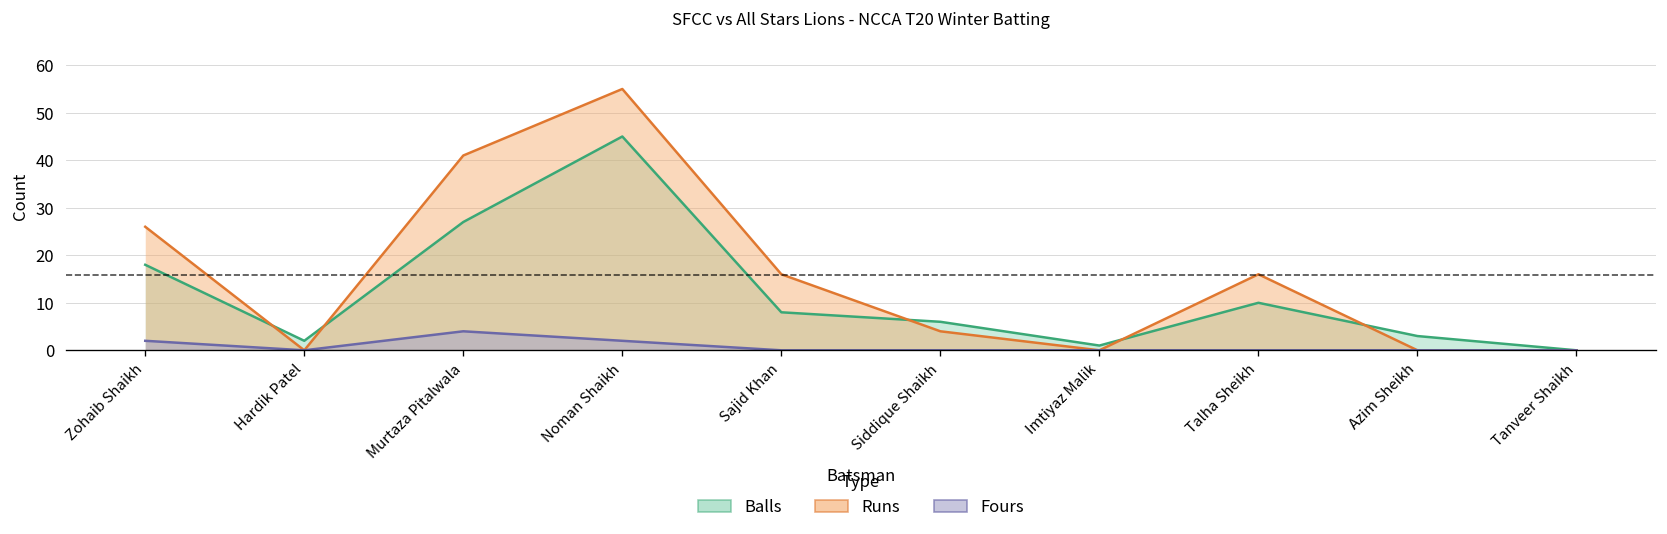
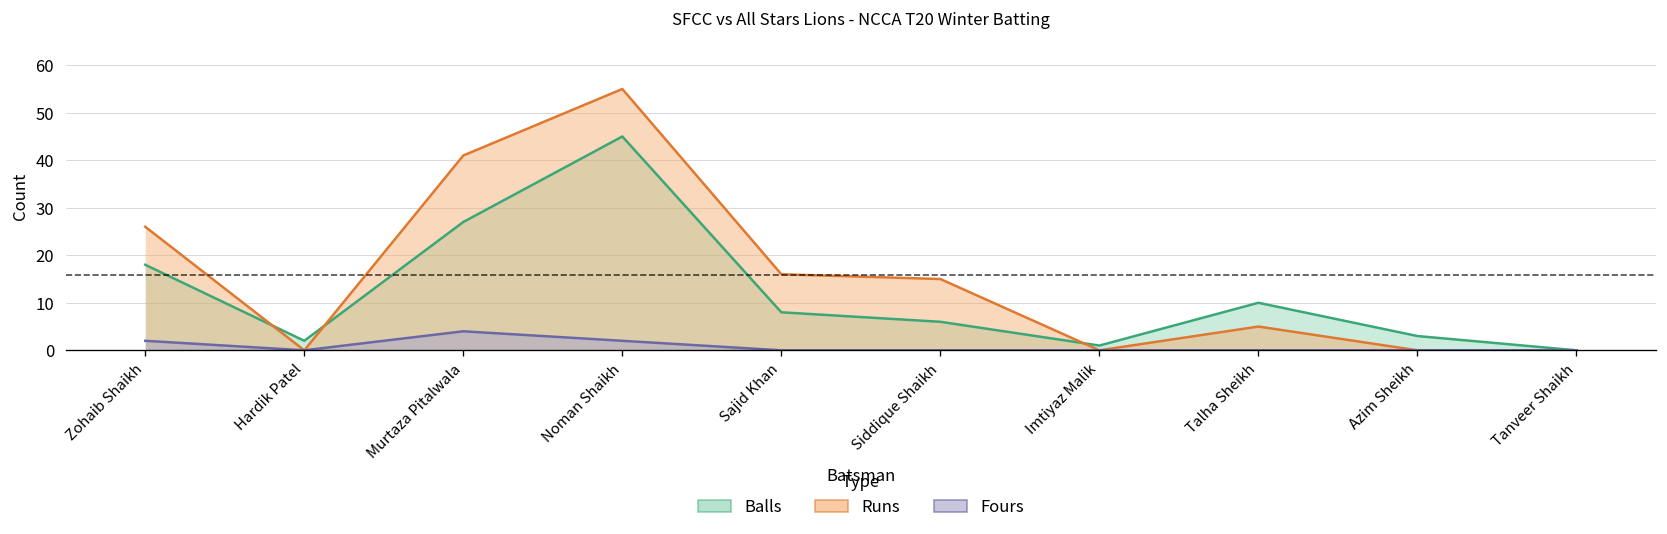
  {
    "Runs": {
      "Zohaib Shaikh": 26,
      "Murtaza Pitalwala": 41,
      "Noman Shaikh": 55,
      "Sajid Khan": 16,
-     "Siddique Shaikh": 4,
-     "Talha Sheikh": 16
+     "Siddique Shaikh": 15,
+     "Talha Sheikh": 5
    }
  }
